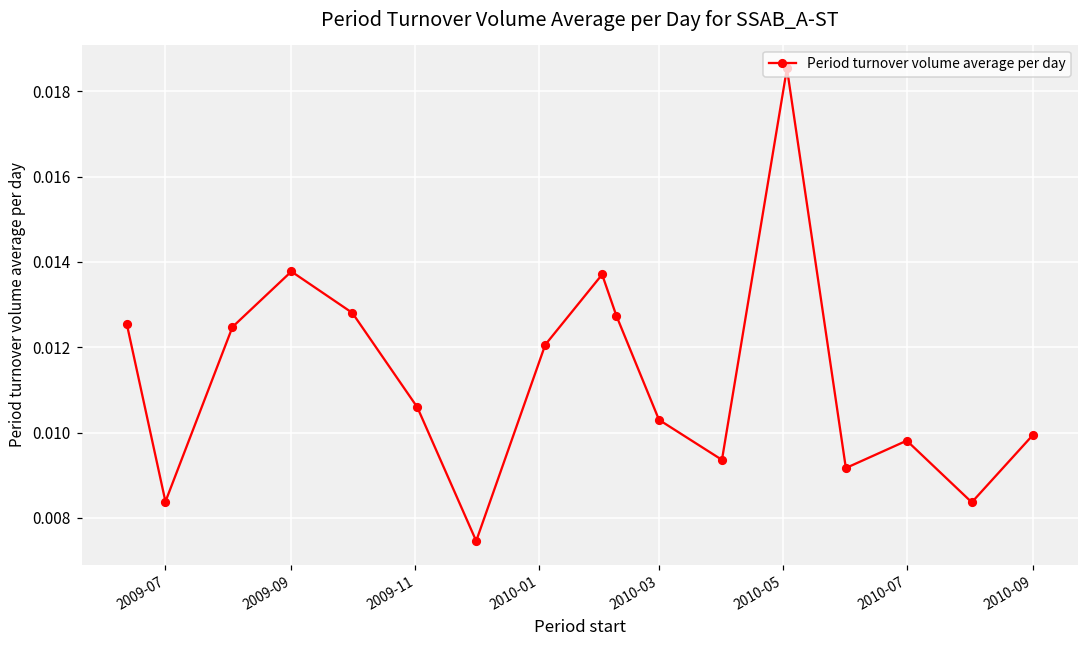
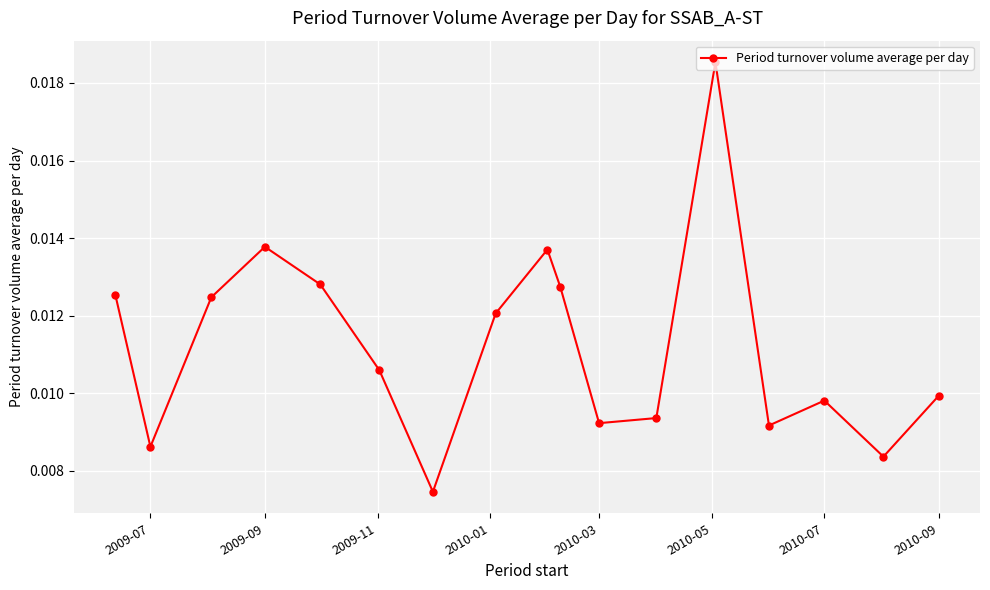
  {
-   "2009-07": 0.0084,
+   "2009-07": 0.0086,
    "2009-09": 0.0138,
-   "2010-03": 0.0103,
+   "2010-03": 0.0092,
    "2010-07": 0.0098,
    "2010-09": 0.0099
  }
